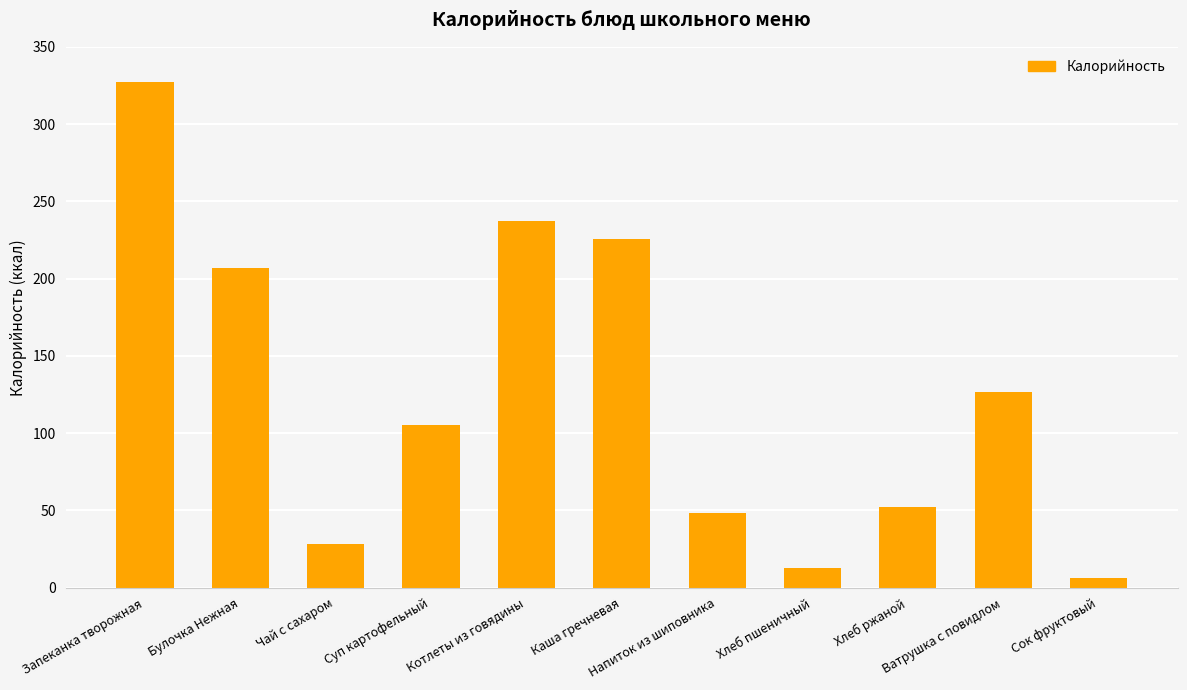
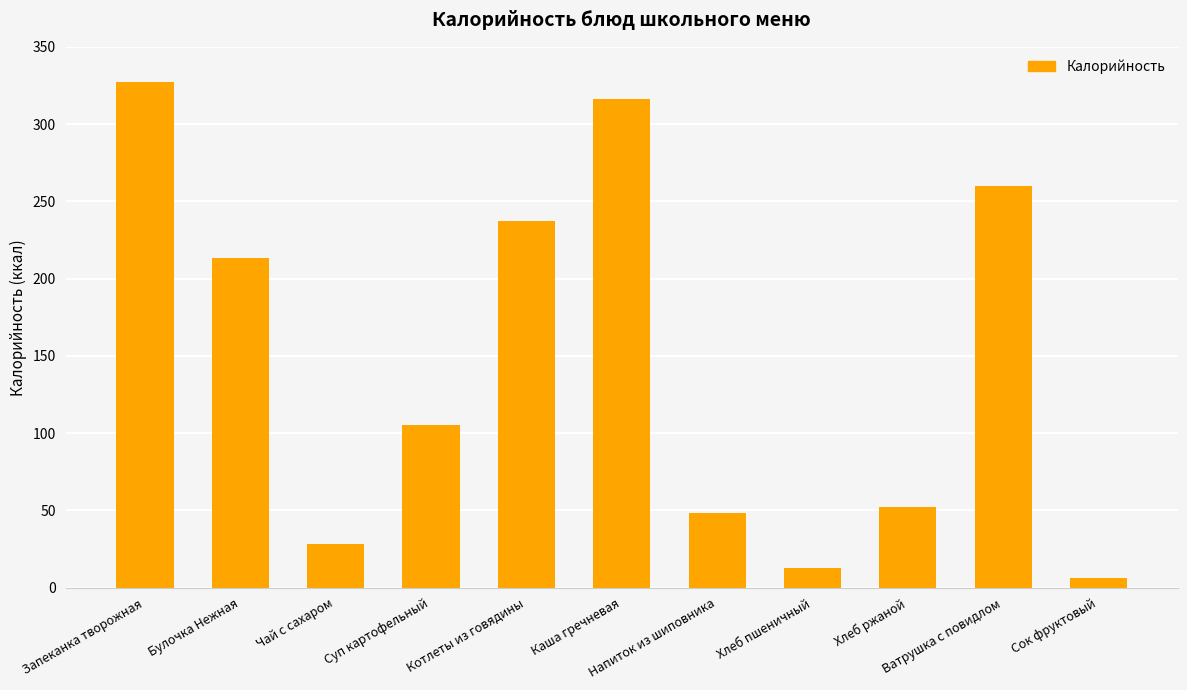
  {
    "Запеканка творожная": 327,
-   "Булочка Нежная": 207,
+   "Булочка Нежная": 213,
    "Чай с сахаром": 28,
    "Суп картофельный": 105,
    "Котлеты из говядины": 237,
-   "Каша гречневая": 226,
+   "Каша гречневая": 316,
    "Напиток из шиповника": 48,
    "Хлеб пшеничный": 13,
    "Хлеб ржаной": 52,
-   "Ватрушка с повидлом": 126,
+   "Ватрушка с повидлом": 260,
    "Сок фруктовый": 6
  }
